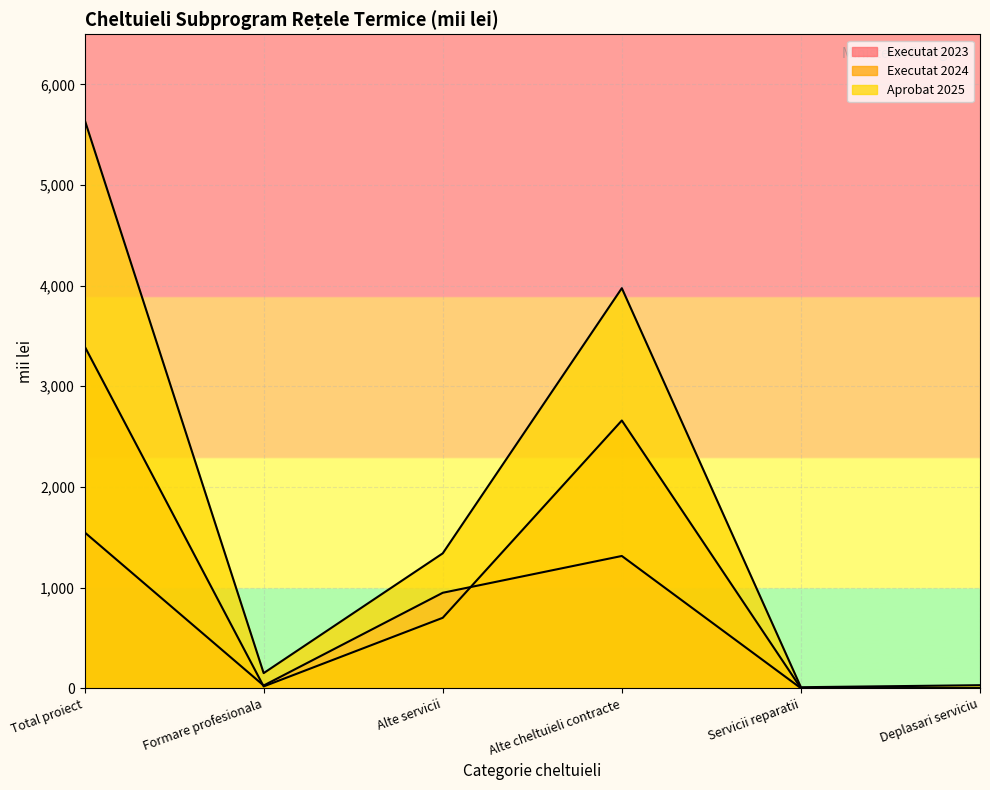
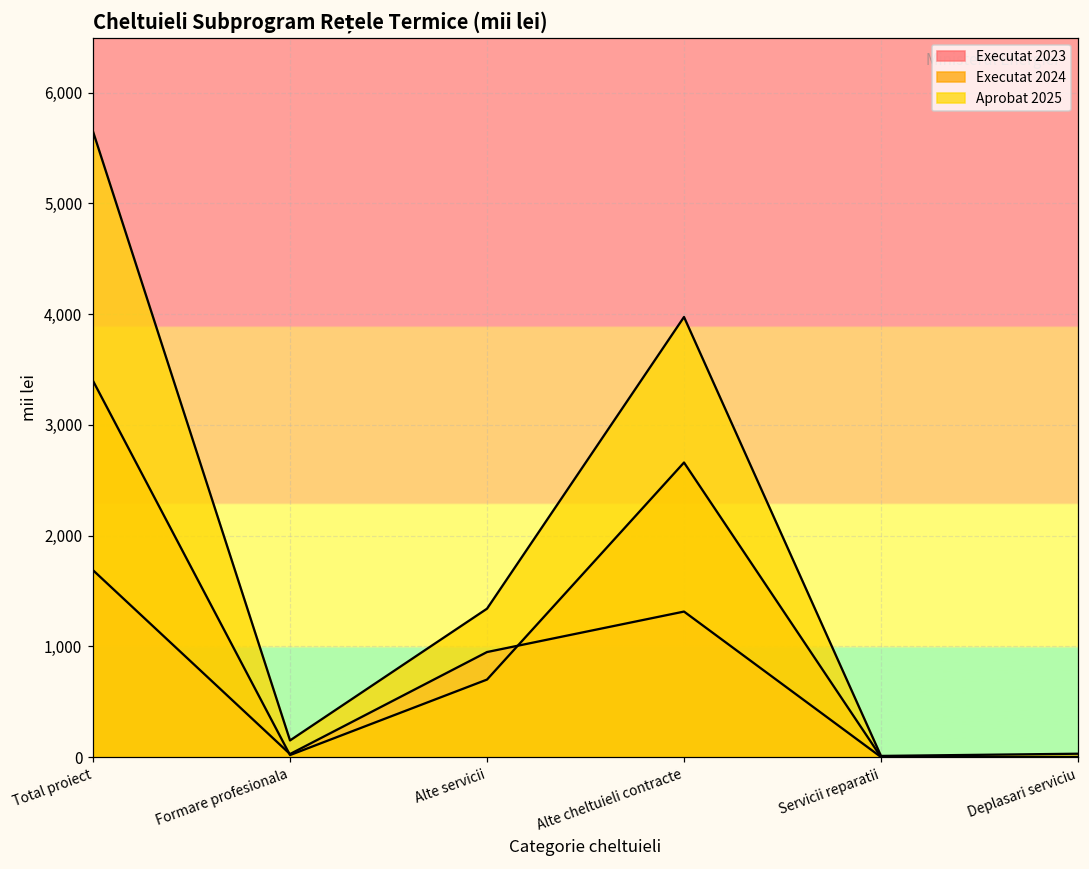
  {
    "Executat 2023": {
-     "Total proiect": "1,550",
+     "Total proiect": "1,690",
      "Alte servicii": "950",
      "Alte cheltuieli contracte": "1,310"
    }
  }
